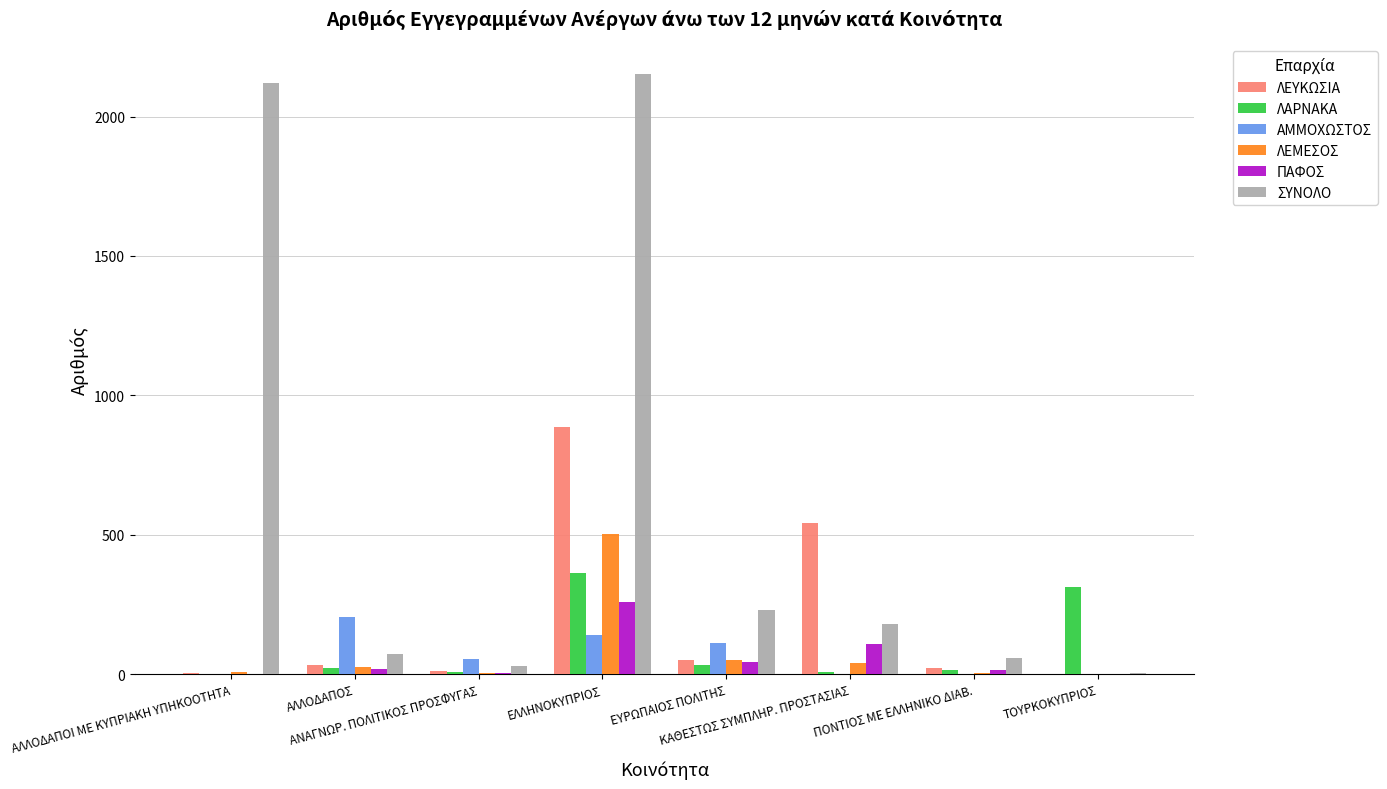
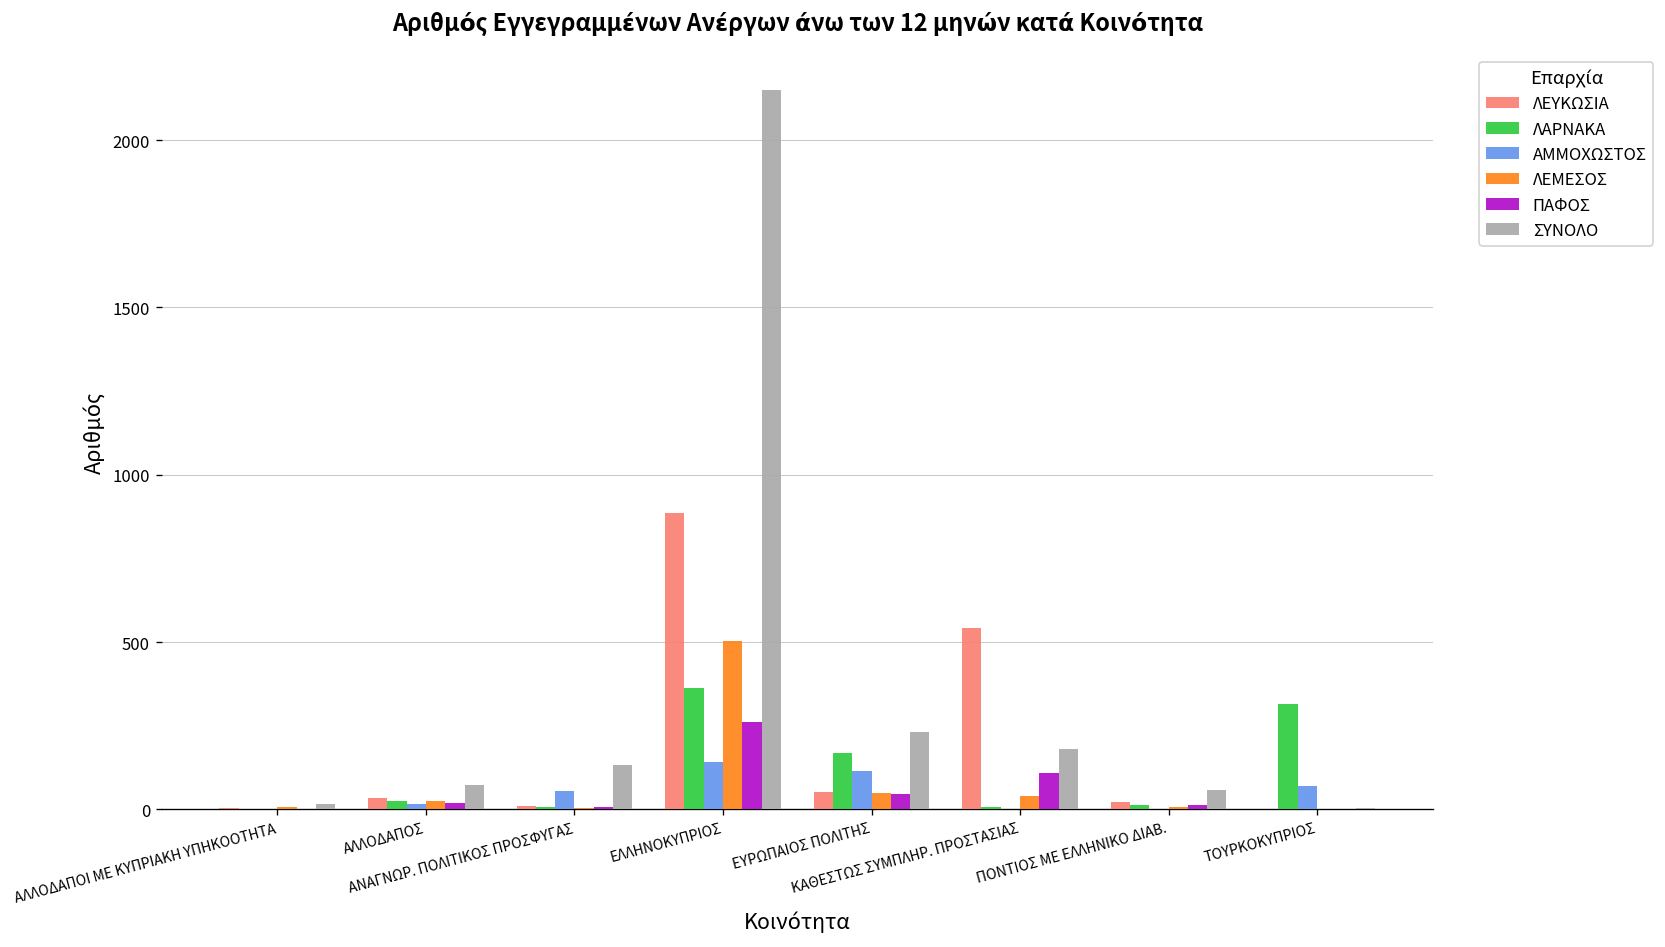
  {
    "ΛΕΥΚΩΣΙΑ": {
      "ΑΛΛΟΔΑΠΟΣ": 30,
      "ΑΝΑΓΝΩΡ. ΠΟΛΙΤΙΚΟΣ ΠΡΟΣΦΥΓΑΣ": 10,
      "ΕΛΛΗΝΟΚΥΠΡΙΟΣ": 890,
      "ΕΥΡΩΠΑΙΟΣ ΠΟΛΙΤΗΣ": 50,
      "ΚΑΘΕΣΤΩΣ ΣΥΜΠΛΗΡ. ΠΡΟΣΤΑΣΙΑΣ": 540,
      "ΠΟΝΤΙΟΣ ΜΕ ΕΛΛΗΝΙΚΟ ΔΙΑΒ.": 20
    },
    "ΛΑΡΝΑΚΑ": {
      "ΑΛΛΟΔΑΠΟΣ": 20,
      "ΕΛΛΗΝΟΚΥΠΡΙΟΣ": 360,
-     "ΕΥΡΩΠΑΙΟΣ ΠΟΛΙΤΗΣ": 40,
+     "ΕΥΡΩΠΑΙΟΣ ΠΟΛΙΤΗΣ": 170,
      "ΠΟΝΤΙΟΣ ΜΕ ΕΛΛΗΝΙΚΟ ΔΙΑΒ.": 10,
      "ΤΟΥΡΚΟΚΥΠΡΙΟΣ": 310
    },
    "ΑΜΜΟΧΩΣΤΟΣ": {
      "ΑΛΛΟΔΑΠΟΙ ΜΕ ΚΥΠΡΙΑΚΗ ΥΠΗΚΟΟΤΗΤΑ": 0,
-     "ΑΛΛΟΔΑΠΟΣ": 210,
+     "ΑΛΛΟΔΑΠΟΣ": 20,
      "ΑΝΑΓΝΩΡ. ΠΟΛΙΤΙΚΟΣ ΠΡΟΣΦΥΓΑΣ": 60,
      "ΕΛΛΗΝΟΚΥΠΡΙΟΣ": 140,
      "ΕΥΡΩΠΑΙΟΣ ΠΟΛΙΤΗΣ": 110,
      "ΚΑΘΕΣΤΩΣ ΣΥΜΠΛΗΡ. ΠΡΟΣΤΑΣΙΑΣ": 0,
-     "ΤΟΥΡΚΟΚΥΠΡΙΟΣ": 0
+     "ΤΟΥΡΚΟΚΥΠΡΙΟΣ": 70
    },
    "ΛΕΜΕΣΟΣ": {
      "ΑΛΛΟΔΑΠΟΣ": 30,
      "ΕΛΛΗΝΟΚΥΠΡΙΟΣ": 500,
      "ΕΥΡΩΠΑΙΟΣ ΠΟΛΙΤΗΣ": 50,
      "ΚΑΘΕΣΤΩΣ ΣΥΜΠΛΗΡ. ΠΡΟΣΤΑΣΙΑΣ": 40,
      "ΤΟΥΡΚΟΚΥΠΡΙΟΣ": 0
    },
    "ΠΑΦΟΣ": {
      "ΑΛΛΟΔΑΠΟΣ": 20,
      "ΕΛΛΗΝΟΚΥΠΡΙΟΣ": 260,
      "ΕΥΡΩΠΑΙΟΣ ΠΟΛΙΤΗΣ": 50,
      "ΚΑΘΕΣΤΩΣ ΣΥΜΠΛΗΡ. ΠΡΟΣΤΑΣΙΑΣ": 110,
      "ΠΟΝΤΙΟΣ ΜΕ ΕΛΛΗΝΙΚΟ ΔΙΑΒ.": 10
    },
    "ΣΥΝΟΛΟ": {
-     "ΑΛΛΟΔΑΠΟΙ ΜΕ ΚΥΠΡΙΑΚΗ ΥΠΗΚΟΟΤΗΤΑ": 2120,
+     "ΑΛΛΟΔΑΠΟΙ ΜΕ ΚΥΠΡΙΑΚΗ ΥΠΗΚΟΟΤΗΤΑ": 20,
      "ΑΛΛΟΔΑΠΟΣ": 70,
-     "ΑΝΑΓΝΩΡ. ΠΟΛΙΤΙΚΟΣ ΠΡΟΣΦΥΓΑΣ": 30,
+     "ΑΝΑΓΝΩΡ. ΠΟΛΙΤΙΚΟΣ ΠΡΟΣΦΥΓΑΣ": 130,
      "ΕΛΛΗΝΟΚΥΠΡΙΟΣ": 2150,
      "ΕΥΡΩΠΑΙΟΣ ΠΟΛΙΤΗΣ": 230,
      "ΚΑΘΕΣΤΩΣ ΣΥΜΠΛΗΡ. ΠΡΟΣΤΑΣΙΑΣ": 180,
      "ΠΟΝΤΙΟΣ ΜΕ ΕΛΛΗΝΙΚΟ ΔΙΑΒ.": 60
    }
  }
